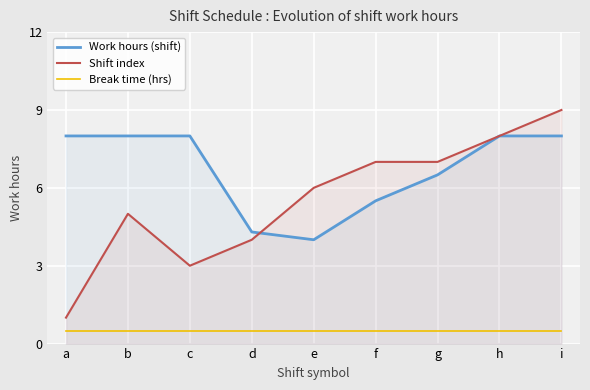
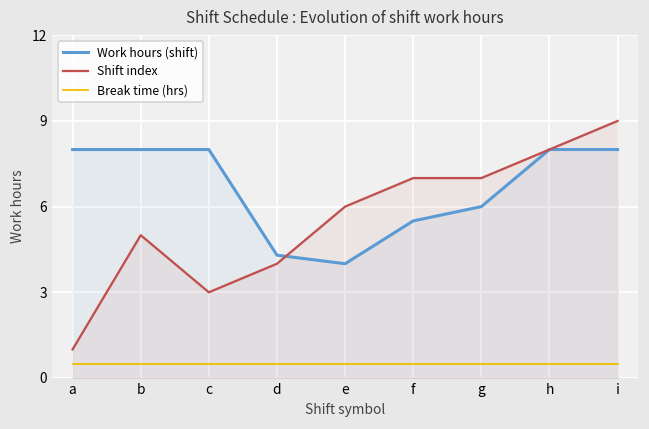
  {
    "Work hours (shift)": {
      "a": 8.0,
      "b": 8.0,
      "c": 8.0,
      "d": 4.3,
      "e": 4.0,
      "f": 5.5,
-     "g": 6.5,
+     "g": 6.0,
      "i": 8.0
    },
    "Shift index": {
      "a": 1.0,
      "b": 5.0,
      "c": 3.0,
      "d": 4.0,
      "e": 6.0,
      "f": 7.0,
      "g": 7.0,
      "i": 9.0
    },
    "Break time (hrs)": {
      "a": 0.5,
      "b": 0.5,
      "c": 0.5,
      "d": 0.5,
      "e": 0.5,
      "f": 0.5,
      "g": 0.5,
      "h": 0.5,
      "i": 0.5
    }
  }
